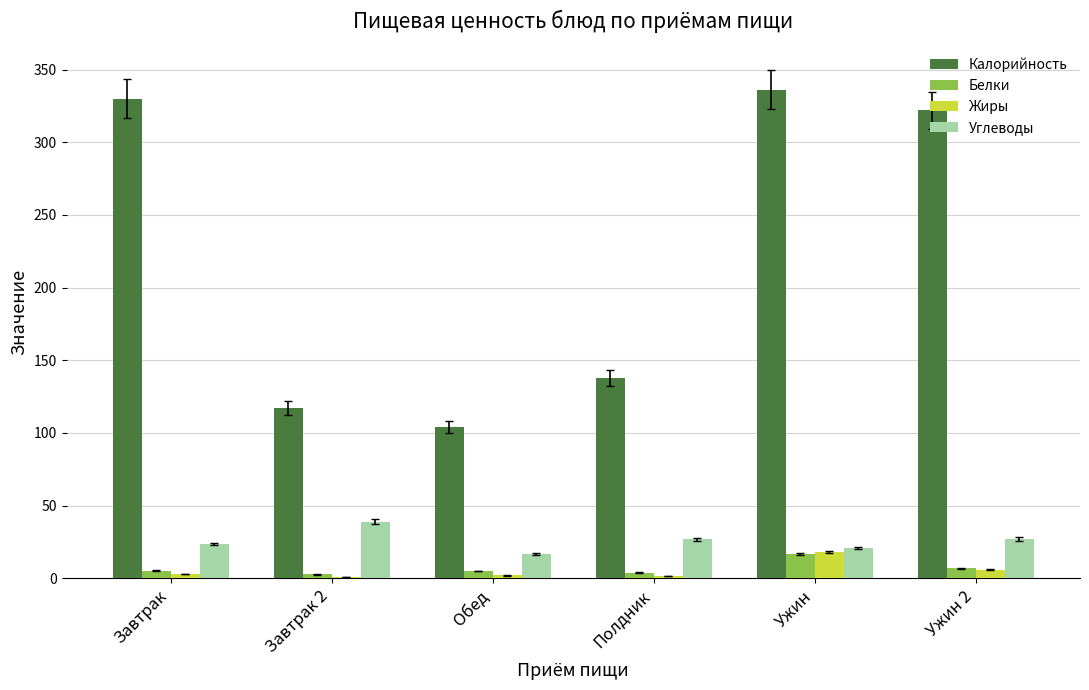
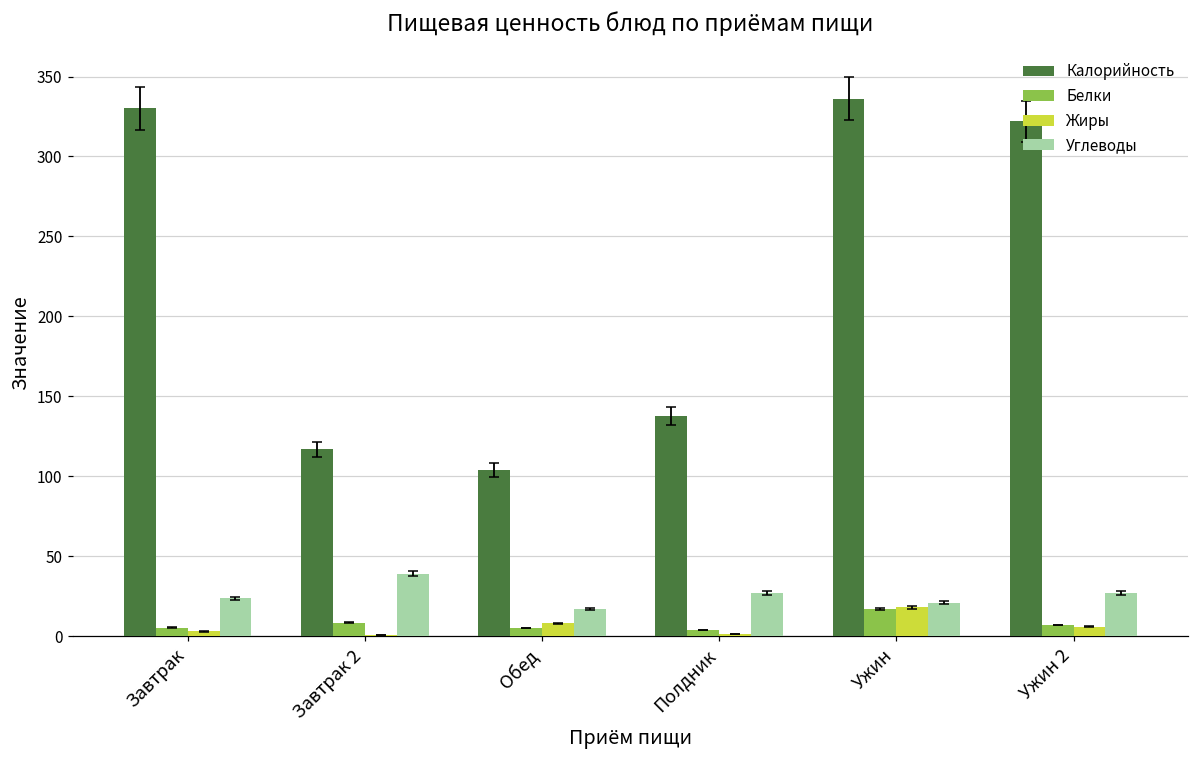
  {
    "Калорийность": {
      "Завтрак": 330,
      "Завтрак 2": 117,
      "Обед": 104,
      "Полдник": 138,
      "Ужин": 336,
      "Ужин 2": 322
    },
    "Белки": {
      "Завтрак": 5,
-     "Завтрак 2": 3,
+     "Завтрак 2": 8,
      "Обед": 5,
      "Полдник": 4,
      "Ужин": 17,
      "Ужин 2": 7
    },
    "Жиры": {
      "Завтрак": 3,
-     "Обед": 2,
+     "Обед": 8,
      "Ужин": 18,
      "Ужин 2": 6
    },
    "Углеводы": {
      "Завтрак": 24,
      "Завтрак 2": 39,
      "Обед": 17,
      "Полдник": 27,
      "Ужин": 21,
      "Ужин 2": 27
    }
  }
